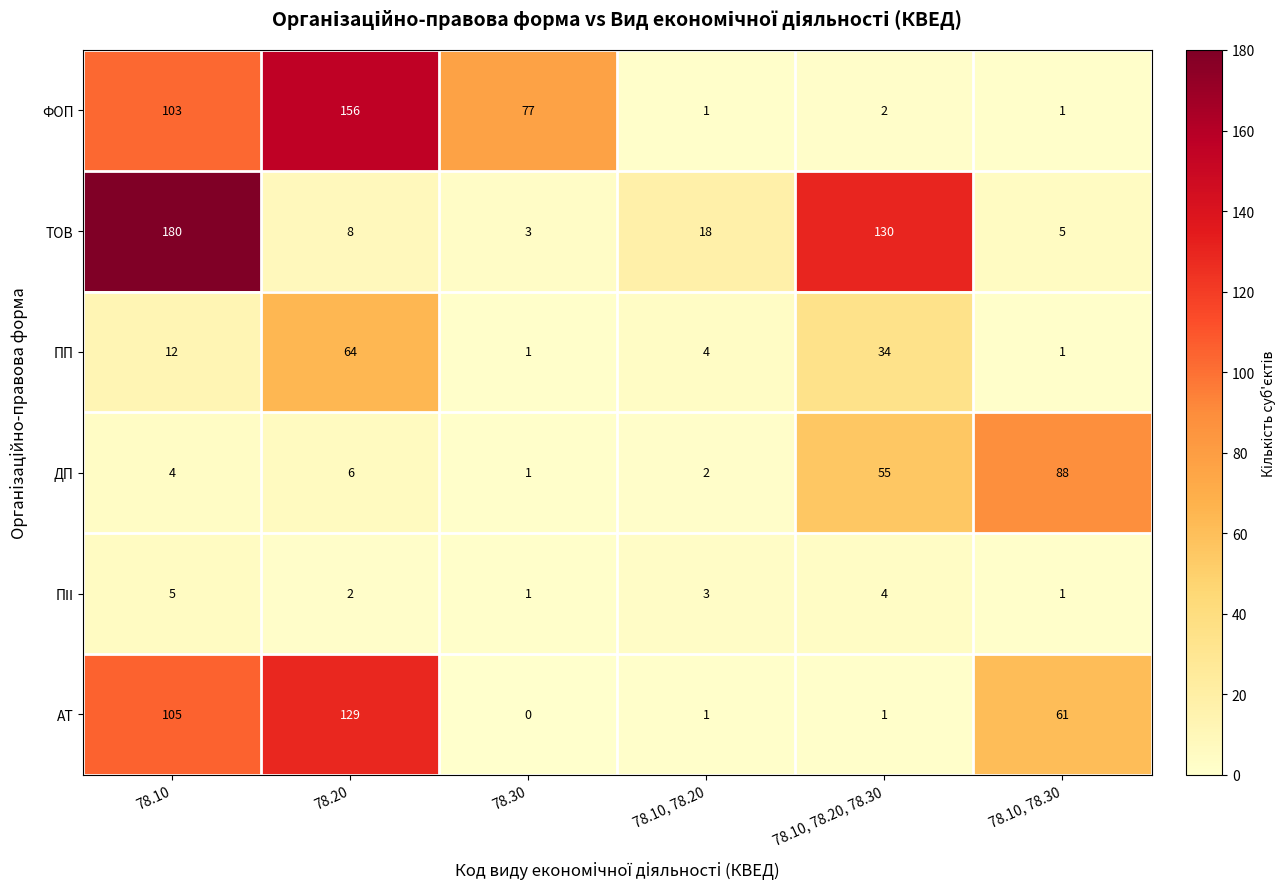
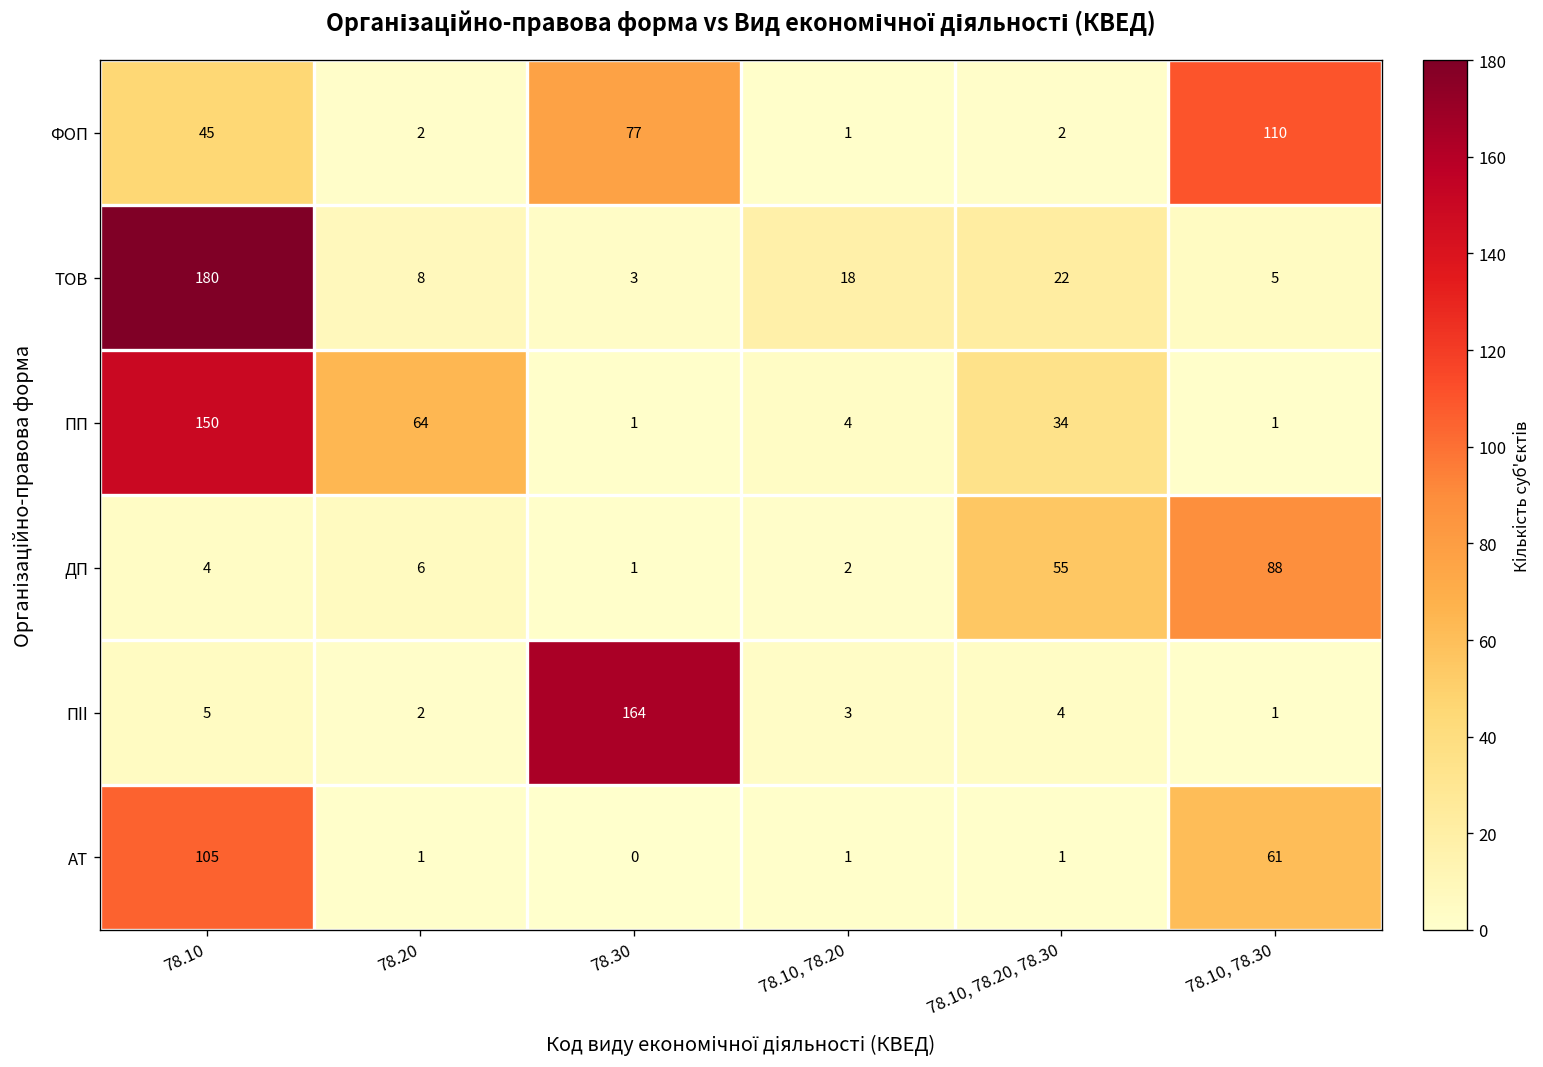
  {
    "ФОП": {
-     "78.10": 103,
-     "78.20": 156,
+     "78.10": 45,
+     "78.20": 2,
      "78.30": 77,
      "78.10, 78.20": 1,
      "78.10, 78.20, 78.30": 2,
-     "78.10, 78.30": 1
+     "78.10, 78.30": 110
    },
    "ТОВ": {
      "78.10": 180,
      "78.20": 8,
      "78.30": 3,
      "78.10, 78.20": 18,
-     "78.10, 78.20, 78.30": 130,
+     "78.10, 78.20, 78.30": 22,
      "78.10, 78.30": 5
    },
    "ПП": {
-     "78.10": 12,
+     "78.10": 150,
      "78.20": 64,
      "78.30": 1,
      "78.10, 78.20": 4,
      "78.10, 78.20, 78.30": 34,
      "78.10, 78.30": 1
    },
    "ДП": {
      "78.10": 4,
      "78.20": 6,
      "78.30": 1,
      "78.10, 78.20": 2,
      "78.10, 78.20, 78.30": 55,
      "78.10, 78.30": 88
    },
    "ПІІ": {
      "78.10": 5,
      "78.20": 2,
-     "78.30": 1,
+     "78.30": 164,
      "78.10, 78.20": 3,
      "78.10, 78.20, 78.30": 4,
      "78.10, 78.30": 1
    },
    "АТ": {
      "78.10": 105,
-     "78.20": 129,
+     "78.20": 1,
      "78.30": 0,
      "78.10, 78.20": 1,
      "78.10, 78.20, 78.30": 1,
      "78.10, 78.30": 61
    }
  }
